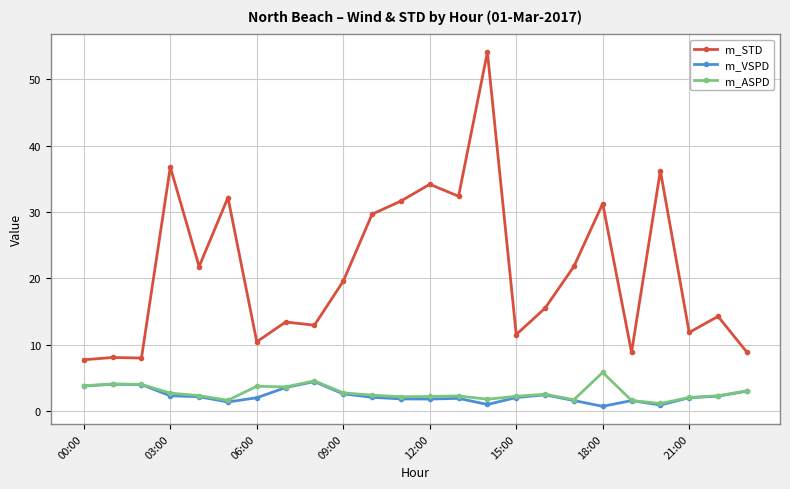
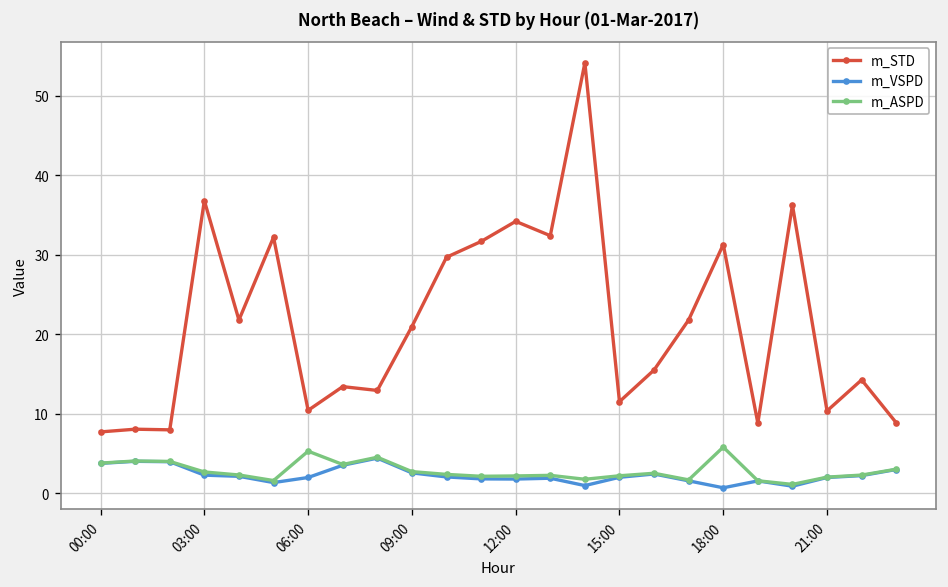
  {
    "m_STD": {
      "00:00": 8,
      "03:00": 37,
      "06:00": 10,
-     "09:00": 20,
+     "09:00": 21,
      "12:00": 34,
      "15:00": 12,
      "18:00": 31,
-     "21:00": 12
+     "21:00": 10
    },
    "m_VSPD": {
      "03:00": 2,
      "06:00": 2,
      "12:00": 2,
      "18:00": 1
    },
    "m_ASPD": {
      "03:00": 3,
-     "06:00": 4,
+     "06:00": 5,
      "12:00": 2,
      "18:00": 6
    }
  }
